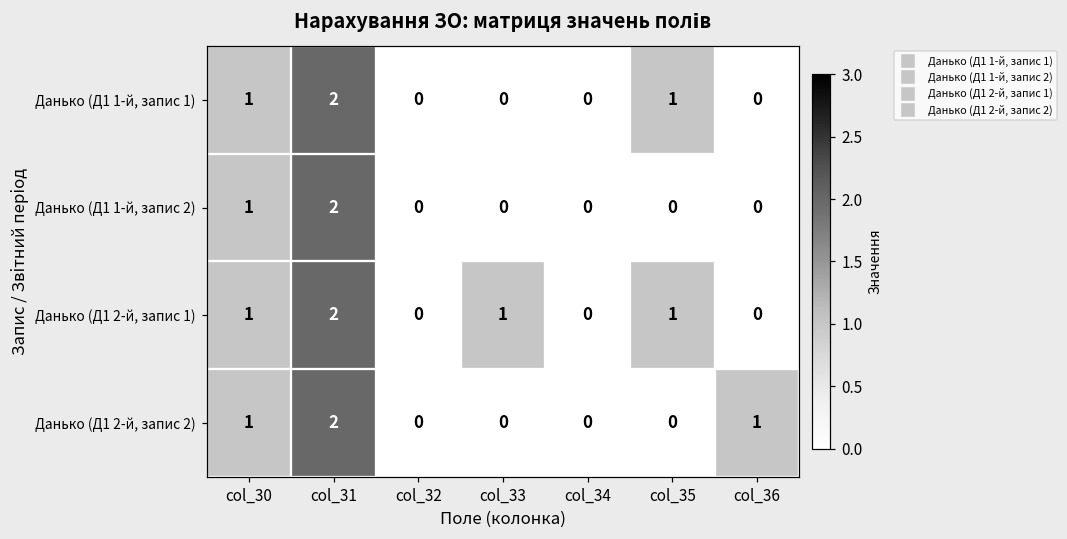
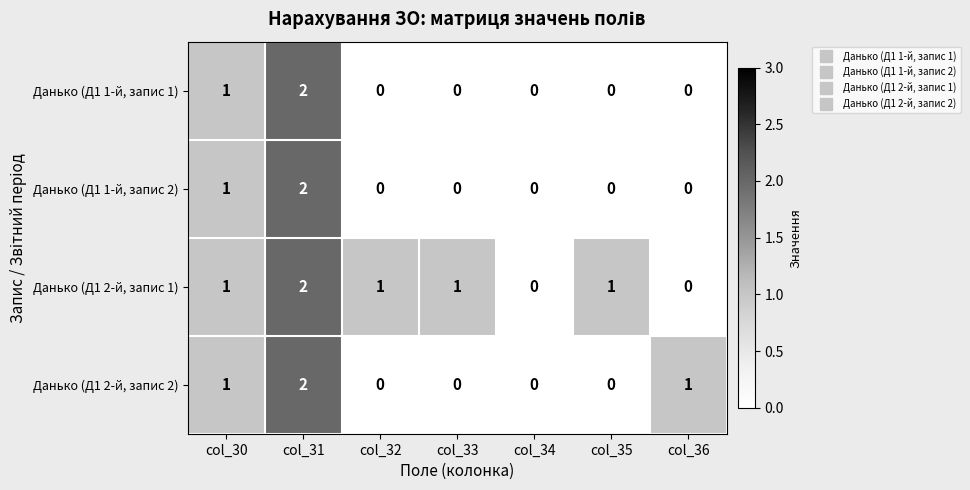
  {
    "Данько (Д1 1-й, запис 1)": {
      "col_30": 1,
      "col_31": 2,
      "col_32": 0,
      "col_33": 0,
      "col_34": 0,
-     "col_35": 1,
+     "col_35": 0,
      "col_36": 0
    },
    "Данько (Д1 1-й, запис 2)": {
      "col_30": 1,
      "col_31": 2,
      "col_32": 0,
      "col_33": 0,
      "col_34": 0,
      "col_35": 0,
      "col_36": 0
    },
    "Данько (Д1 2-й, запис 1)": {
      "col_30": 1,
      "col_31": 2,
-     "col_32": 0,
+     "col_32": 1,
      "col_33": 1,
      "col_34": 0,
      "col_35": 1,
      "col_36": 0
    },
    "Данько (Д1 2-й, запис 2)": {
      "col_30": 1,
      "col_31": 2,
      "col_32": 0,
      "col_33": 0,
      "col_34": 0,
      "col_35": 0,
      "col_36": 1
    }
  }
